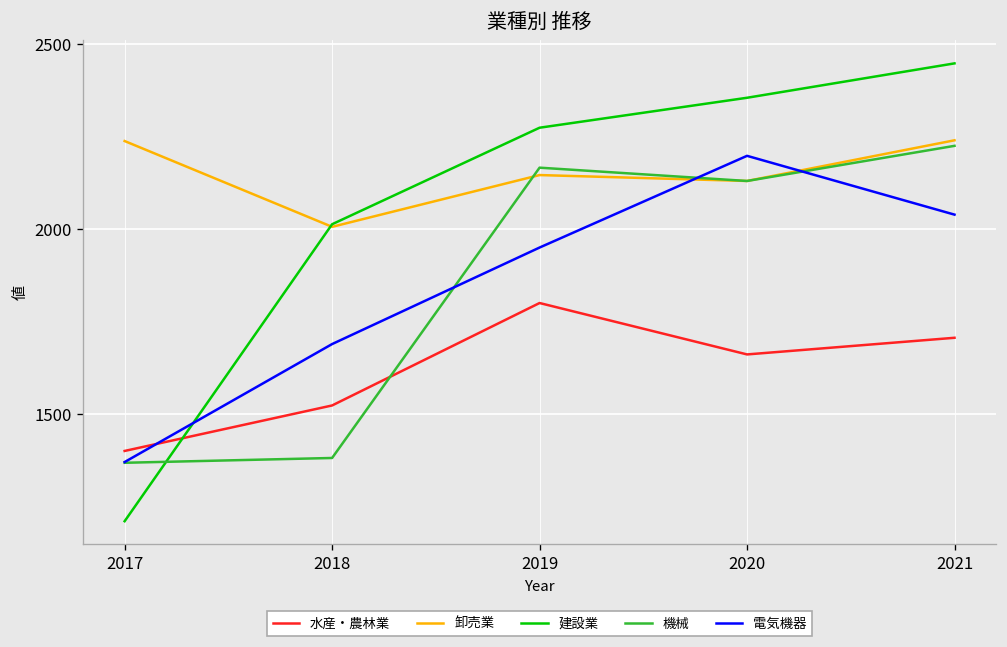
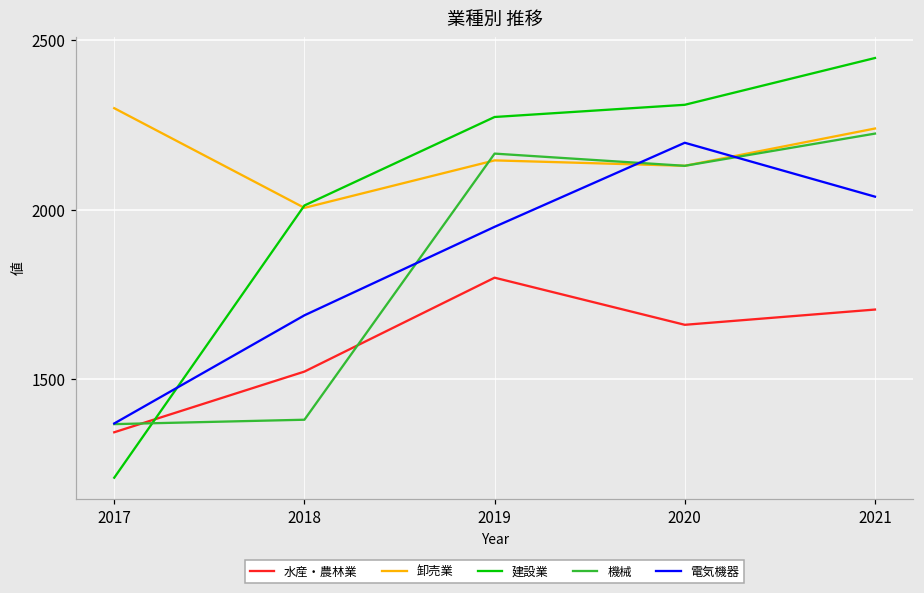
  {
    "水産・農林業": {
-     "2017": 1400,
+     "2017": 1340,
      "2018": 1520,
      "2019": 1800,
      "2020": 1660,
      "2021": 1710
    },
    "卸売業": {
-     "2017": 2240,
+     "2017": 2300,
      "2019": 2150,
      "2021": 2240
    },
    "建設業": {
      "2017": 1210,
      "2019": 2270,
-     "2020": 2360,
+     "2020": 2310,
      "2021": 2450
    },
    "機械": {
      "2018": 1380,
      "2019": 2170,
      "2021": 2230
    },
    "電気機器": {
      "2018": 1690,
      "2019": 1950,
      "2020": 2200,
      "2021": 2040
    }
  }
